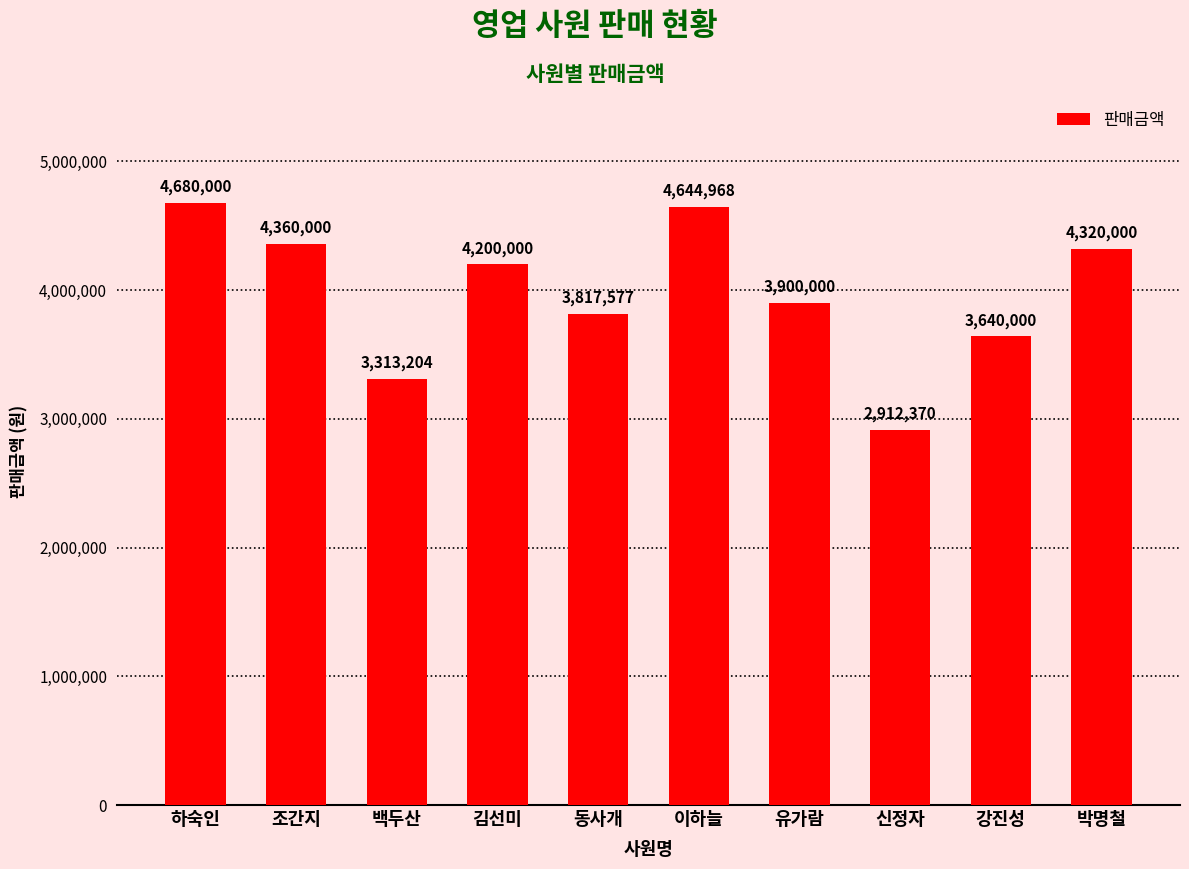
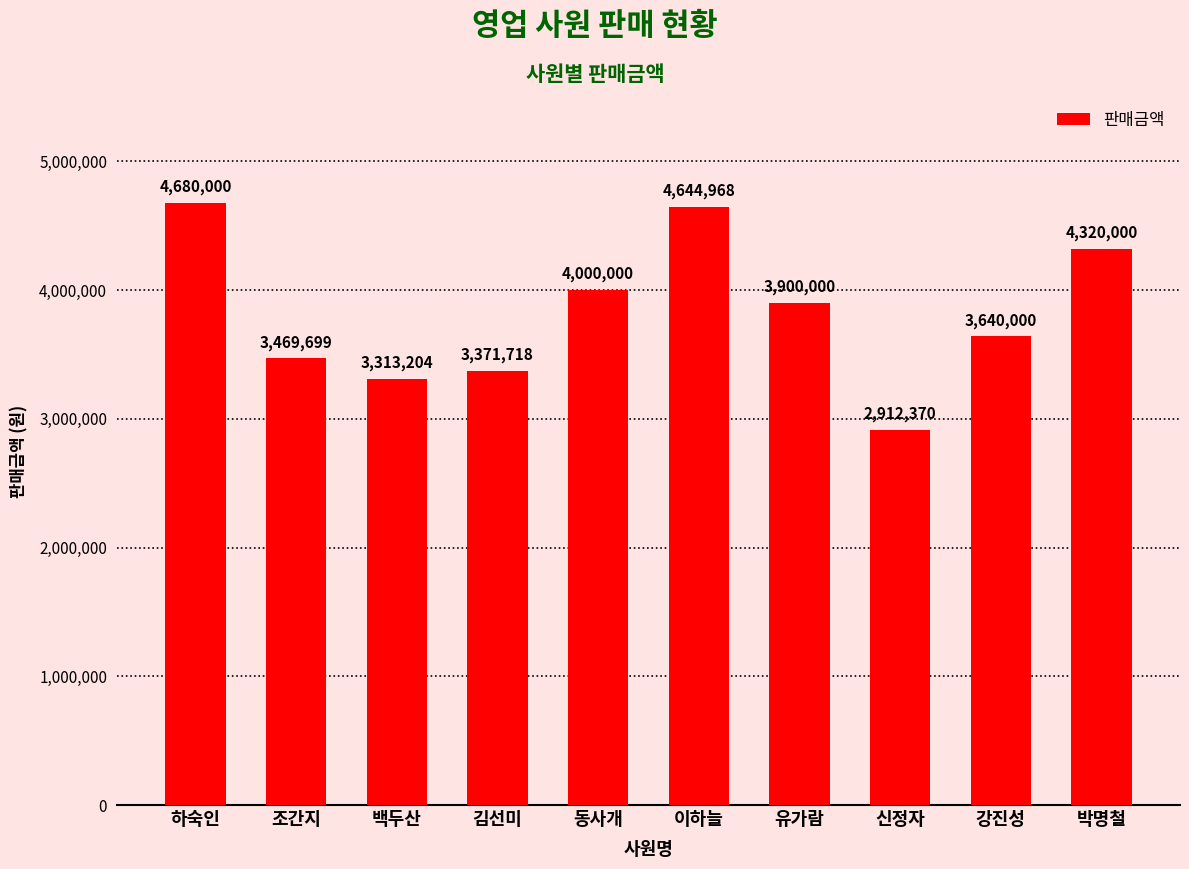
  {
    "하숙인": "4,680,000",
-   "조간지": "4,360,000",
+   "조간지": "3,469,699",
    "백두산": "3,313,204",
-   "김선미": "4,200,000",
-   "동사개": "3,817,577",
+   "김선미": "3,371,718",
+   "동사개": "4,000,000",
    "이하늘": "4,644,968",
    "유가람": "3,900,000",
    "신정자": "2,912,370",
    "강진성": "3,640,000",
    "박명철": "4,320,000"
  }
